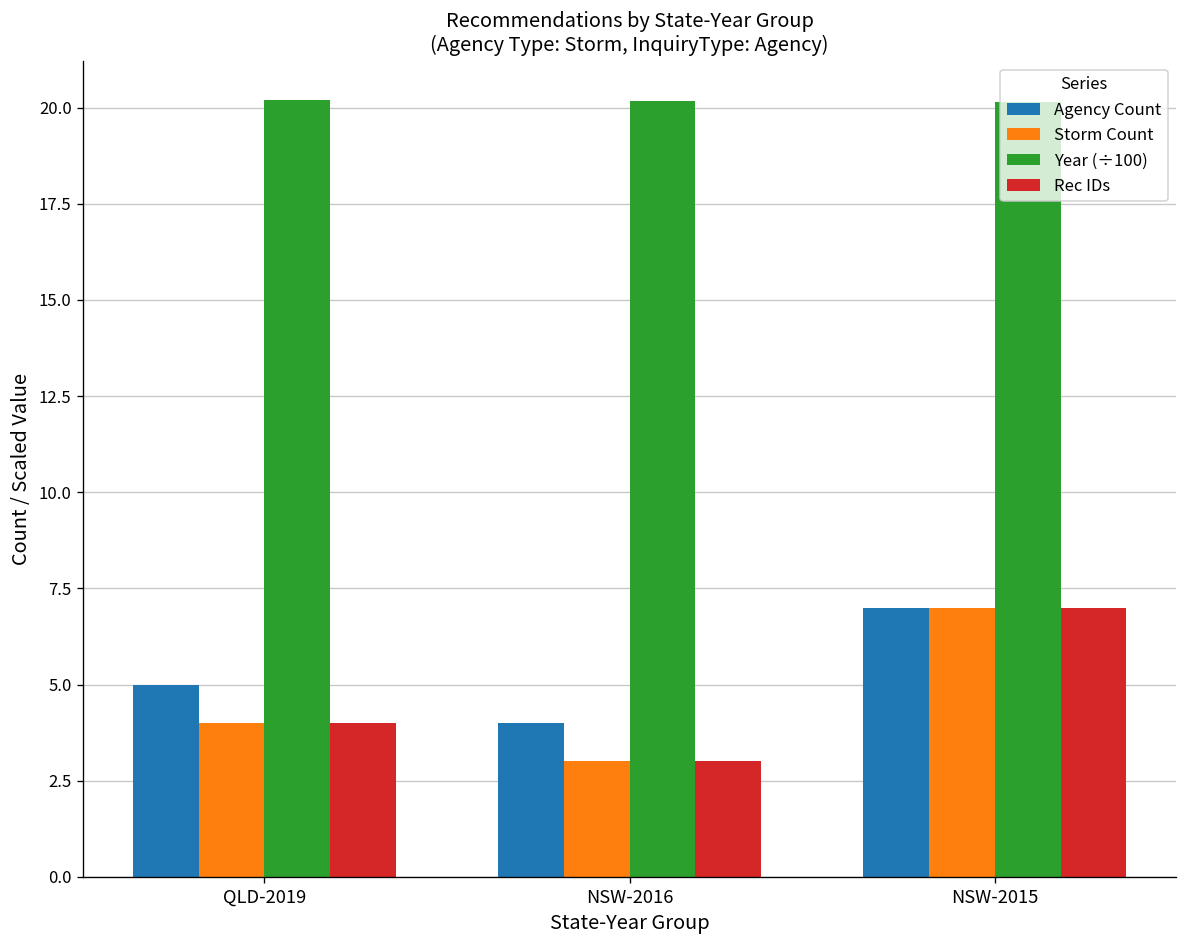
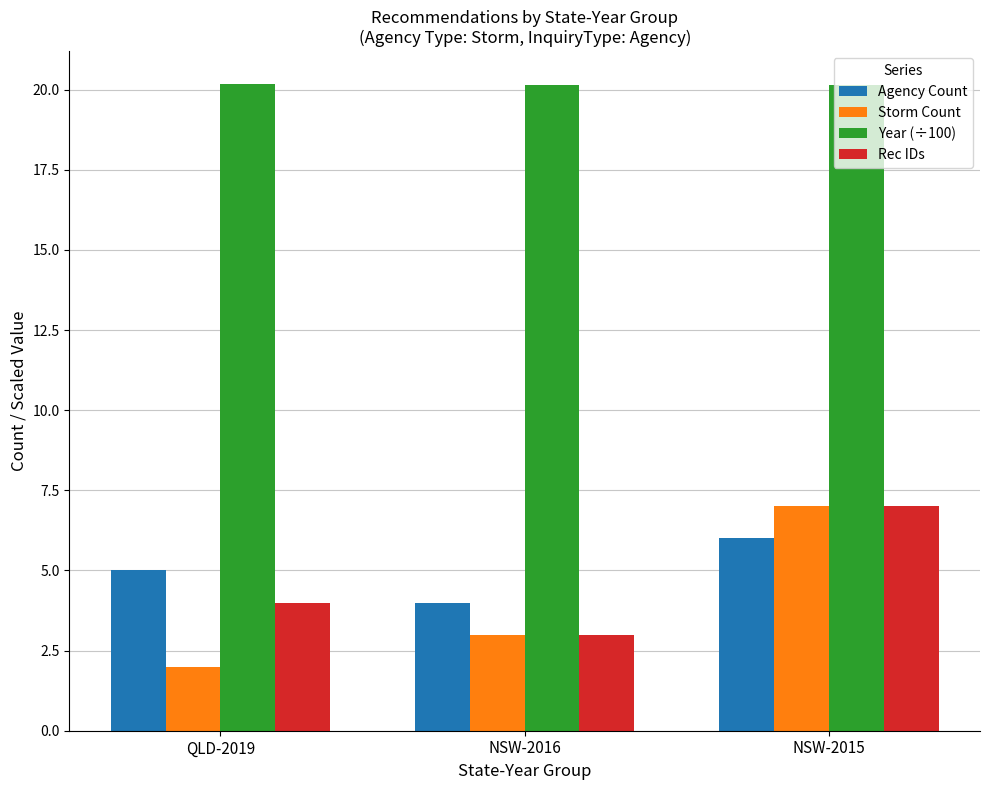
  {
    "Agency Count": {
      "QLD-2019": 5,
      "NSW-2016": 4,
-     "NSW-2015": 7
+     "NSW-2015": 6
    },
    "Storm Count": {
-     "QLD-2019": 4,
+     "QLD-2019": 2,
      "NSW-2016": 3,
      "NSW-2015": 7
    },
    "Year (÷100)": {
      "QLD-2019": 20.2,
      "NSW-2016": 20.2
    },
    "Rec IDs": {
      "QLD-2019": 4,
      "NSW-2016": 3,
      "NSW-2015": 7
    }
  }
